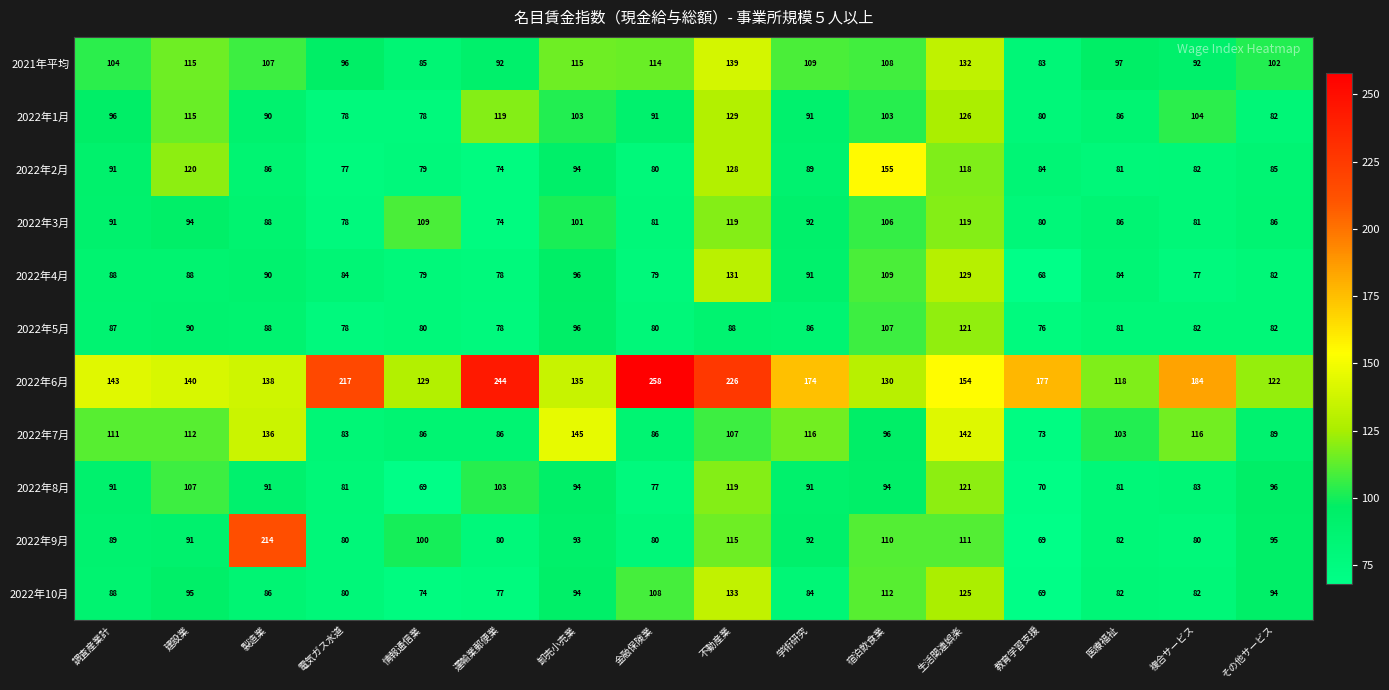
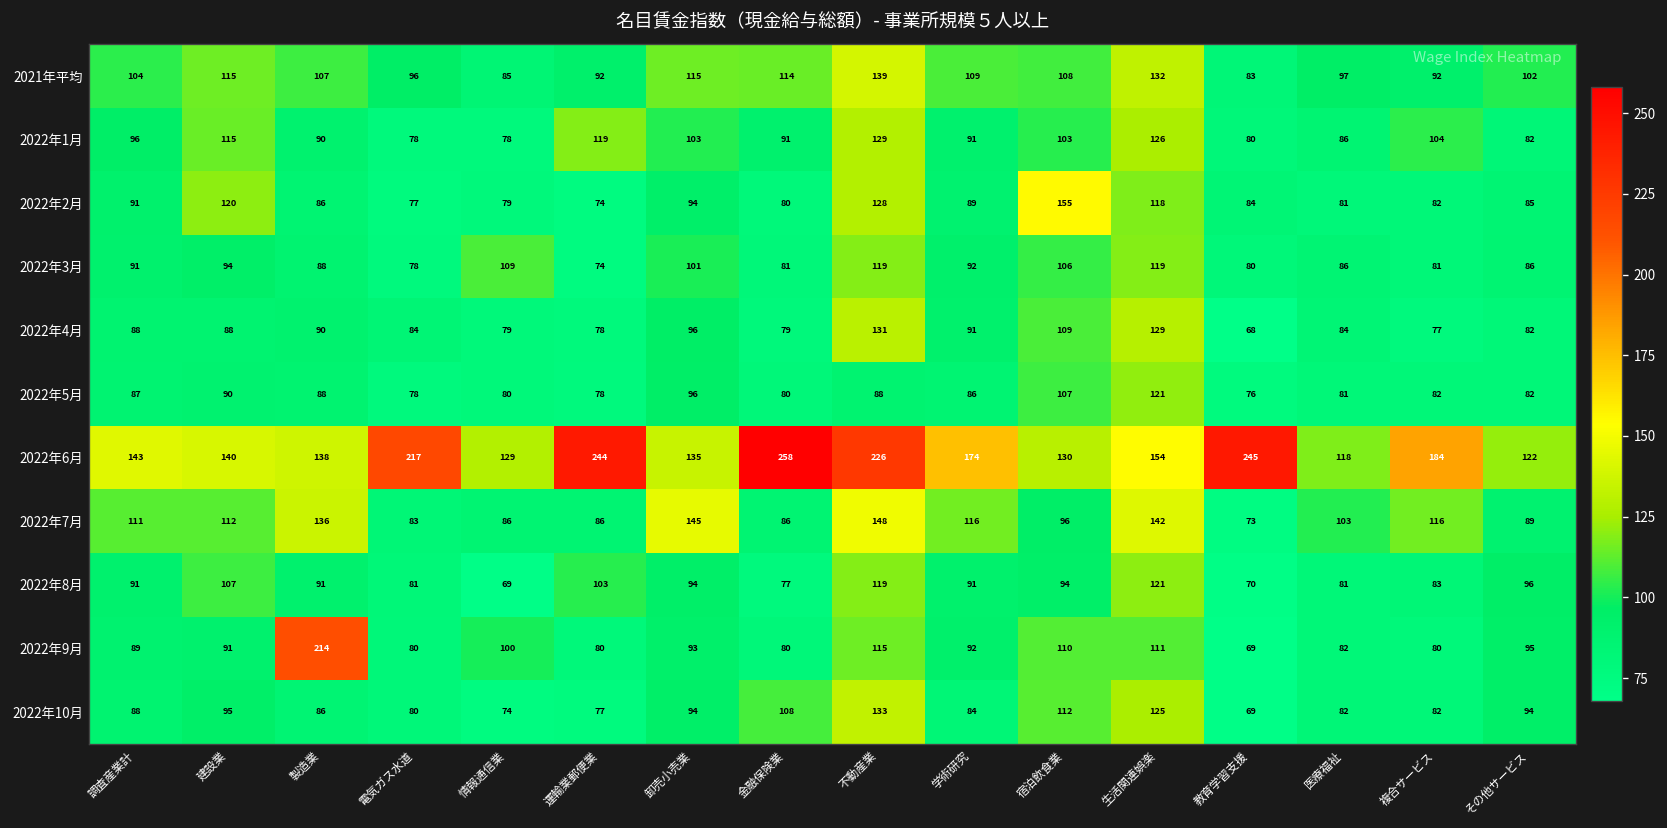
  {
    "2021年平均": {
      "調査産業計": 104,
      "建設業": 115,
      "製造業": 107,
      "電気ガス水道": 96,
      "情報通信業": 85,
      "運輸業郵便業": 92,
      "卸売小売業": 115,
      "金融保険業": 114,
      "不動産業": 139,
      "学術研究": 109,
      "宿泊飲食業": 108,
      "生活関連娯楽": 132,
      "教育学習支援": 83,
      "医療福祉": 97,
      "複合サービス": 92
    },
    "2022年1月": {
      "調査産業計": 96,
      "建設業": 115,
      "製造業": 90,
      "電気ガス水道": 78,
      "情報通信業": 78,
      "運輸業郵便業": 119,
      "卸売小売業": 103,
      "金融保険業": 91,
      "不動産業": 129,
      "学術研究": 91,
      "宿泊飲食業": 103,
      "生活関連娯楽": 126,
      "教育学習支援": 80,
      "医療福祉": 86,
      "複合サービス": 104,
      "その他サービス": 82
    },
    "2022年2月": {
      "調査産業計": 91,
      "建設業": 120,
      "製造業": 86,
      "電気ガス水道": 77,
      "情報通信業": 79,
      "運輸業郵便業": 74,
      "卸売小売業": 94,
      "金融保険業": 80,
      "不動産業": 128,
      "学術研究": 89,
      "宿泊飲食業": 155,
      "生活関連娯楽": 118,
      "教育学習支援": 84,
      "医療福祉": 81,
      "複合サービス": 82,
      "その他サービス": 85
    },
    "2022年3月": {
      "調査産業計": 91,
      "建設業": 94,
      "製造業": 88,
      "電気ガス水道": 78,
      "情報通信業": 109,
      "運輸業郵便業": 74,
      "卸売小売業": 101,
      "金融保険業": 81,
      "不動産業": 119,
      "学術研究": 92,
      "宿泊飲食業": 106,
      "生活関連娯楽": 119,
      "教育学習支援": 80,
      "医療福祉": 86,
      "複合サービス": 81,
      "その他サービス": 86
    },
    "2022年4月": {
      "調査産業計": 88,
      "建設業": 88,
      "製造業": 90,
      "電気ガス水道": 84,
      "情報通信業": 79,
      "運輸業郵便業": 78,
      "卸売小売業": 96,
      "金融保険業": 79,
      "不動産業": 131,
      "学術研究": 91,
      "宿泊飲食業": 109,
      "生活関連娯楽": 129,
      "教育学習支援": 68,
      "医療福祉": 84,
      "複合サービス": 77,
      "その他サービス": 82
    },
    "2022年5月": {
      "調査産業計": 87,
      "建設業": 90,
      "製造業": 88,
      "電気ガス水道": 78,
      "情報通信業": 80,
      "運輸業郵便業": 78,
      "卸売小売業": 96,
      "金融保険業": 80,
      "不動産業": 88,
      "学術研究": 86,
      "宿泊飲食業": 107,
      "生活関連娯楽": 121,
      "教育学習支援": 76,
      "医療福祉": 81,
      "複合サービス": 82,
      "その他サービス": 82
    },
    "2022年6月": {
      "調査産業計": 143,
      "建設業": 140,
      "製造業": 138,
      "電気ガス水道": 217,
      "情報通信業": 129,
      "運輸業郵便業": 244,
      "卸売小売業": 135,
      "金融保険業": 258,
      "不動産業": 226,
      "学術研究": 174,
      "宿泊飲食業": 130,
      "生活関連娯楽": 154,
-     "教育学習支援": 177,
+     "教育学習支援": 245,
      "医療福祉": 118,
      "複合サービス": 184,
      "その他サービス": 122
    },
    "2022年7月": {
      "調査産業計": 111,
      "建設業": 112,
      "製造業": 136,
      "電気ガス水道": 83,
      "情報通信業": 86,
      "運輸業郵便業": 86,
      "卸売小売業": 145,
      "金融保険業": 86,
-     "不動産業": 107,
+     "不動産業": 148,
      "学術研究": 116,
      "宿泊飲食業": 96,
      "生活関連娯楽": 142,
      "教育学習支援": 73,
      "医療福祉": 103,
      "複合サービス": 116,
      "その他サービス": 89
    },
    "2022年8月": {
      "調査産業計": 91,
      "建設業": 107,
      "製造業": 91,
      "電気ガス水道": 81,
      "情報通信業": 69,
      "運輸業郵便業": 103,
      "卸売小売業": 94,
      "金融保険業": 77,
      "不動産業": 119,
      "学術研究": 91,
      "宿泊飲食業": 94,
      "生活関連娯楽": 121,
      "教育学習支援": 70,
      "医療福祉": 81,
      "複合サービス": 83,
      "その他サービス": 96
    },
    "2022年9月": {
      "調査産業計": 89,
      "建設業": 91,
      "製造業": 214,
      "電気ガス水道": 80,
      "情報通信業": 100,
      "運輸業郵便業": 80,
      "卸売小売業": 93,
      "金融保険業": 80,
      "不動産業": 115,
      "学術研究": 92,
      "宿泊飲食業": 110,
      "生活関連娯楽": 111,
      "教育学習支援": 69,
      "医療福祉": 82,
      "複合サービス": 80,
      "その他サービス": 95
    },
    "2022年10月": {
      "調査産業計": 88,
      "建設業": 95,
      "製造業": 86,
      "電気ガス水道": 80,
      "情報通信業": 74,
      "運輸業郵便業": 77,
      "卸売小売業": 94,
      "金融保険業": 108,
      "不動産業": 133,
      "学術研究": 84,
      "宿泊飲食業": 112,
      "生活関連娯楽": 125,
      "教育学習支援": 69,
      "医療福祉": 82,
      "複合サービス": 82,
      "その他サービス": 94
    }
  }
